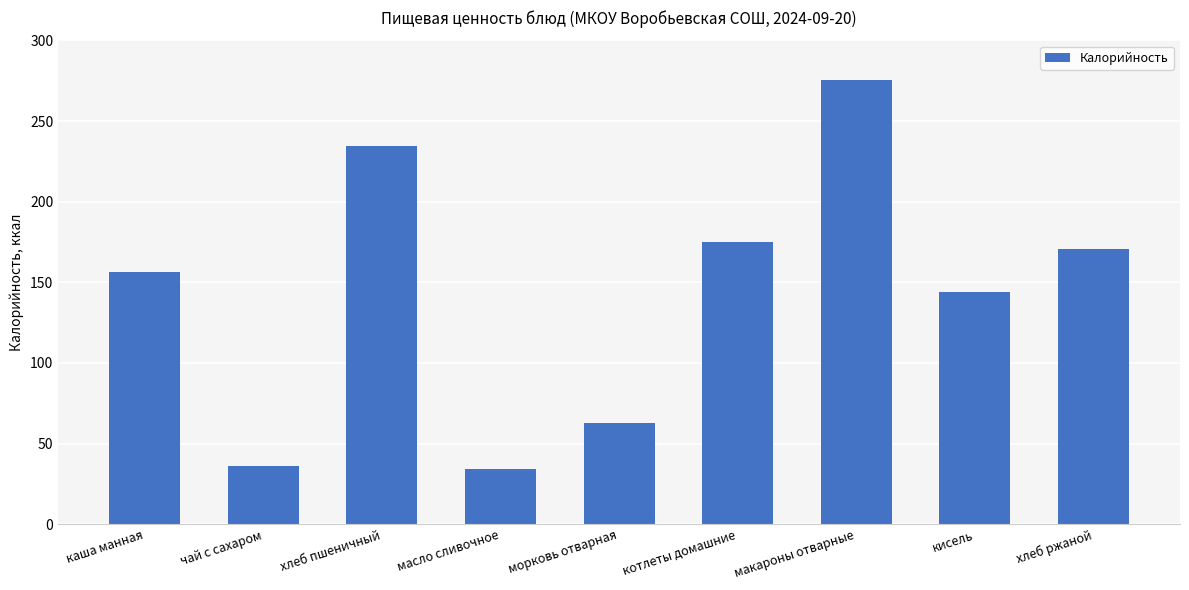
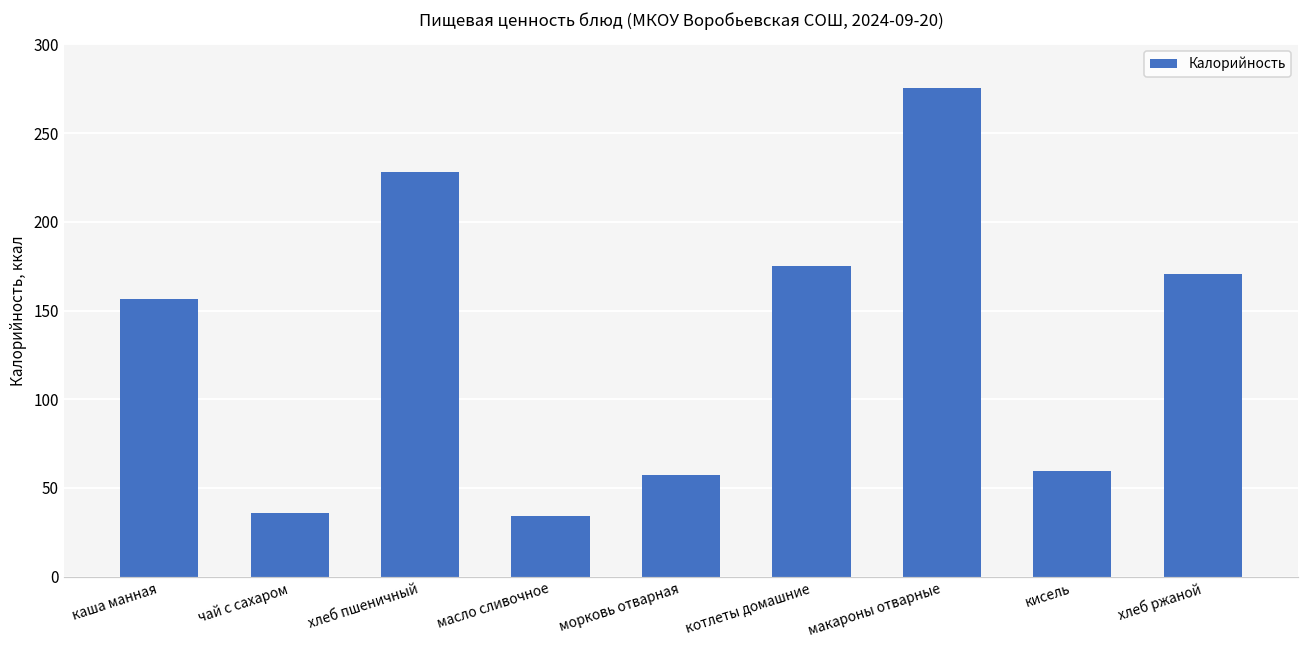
  {
    "каша манная": 156,
    "чай с сахаром": 36,
-   "хлеб пшеничный": 234,
+   "хлеб пшеничный": 228,
    "масло сливочное": 34,
-   "морковь отварная": 63,
+   "морковь отварная": 57,
    "котлеты домашние": 175,
    "макароны отварные": 276,
-   "кисель": 144,
+   "кисель": 60,
    "хлеб ржаной": 171
  }
